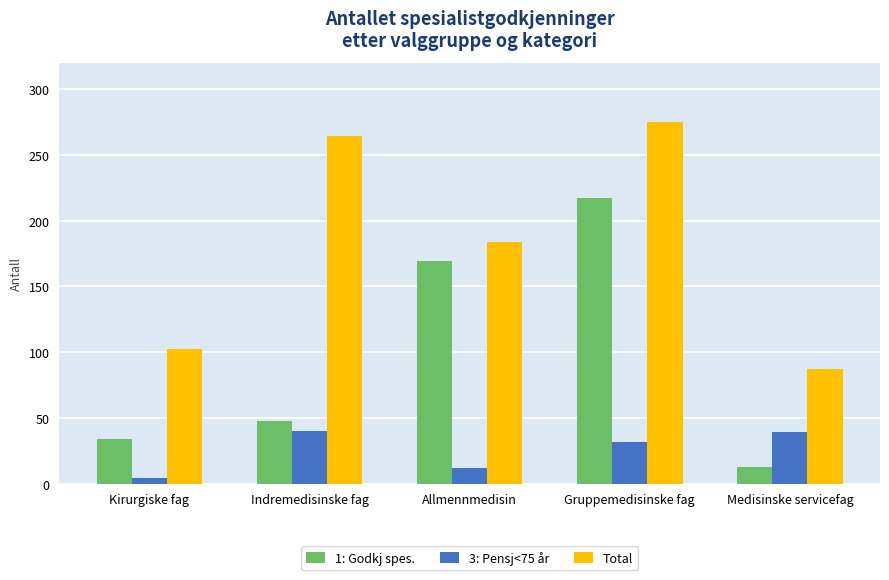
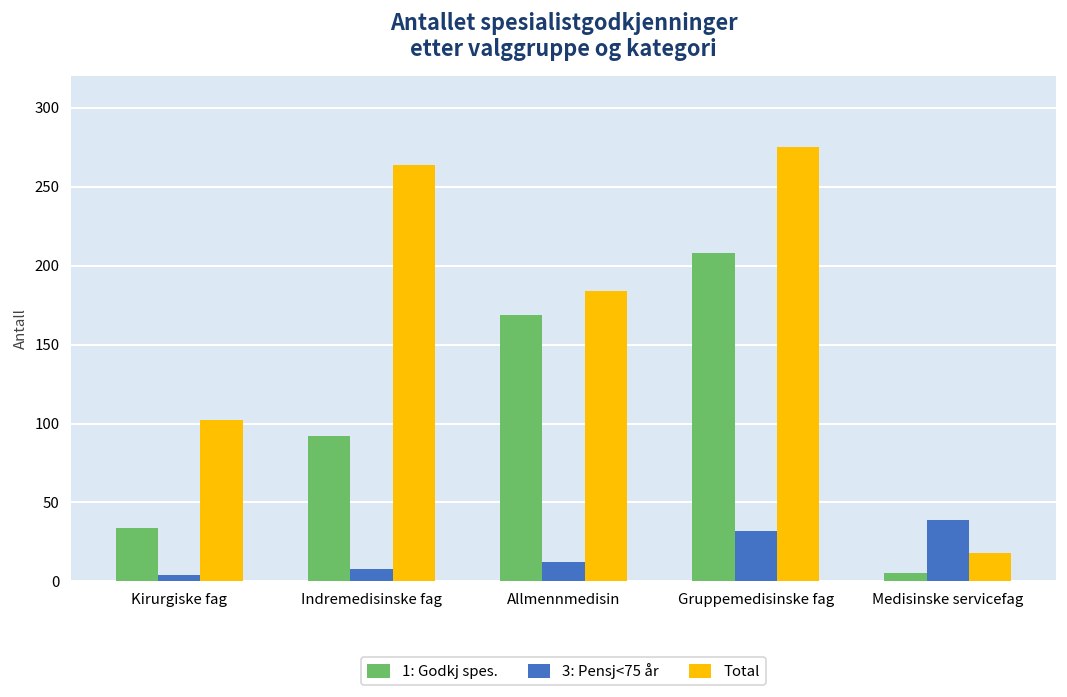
  {
    "1: Godkj spes.": {
      "Kirurgiske fag": 34,
-     "Indremedisinske fag": 48,
+     "Indremedisinske fag": 92,
      "Allmennmedisin": 169,
-     "Gruppemedisinske fag": 217,
-     "Medisinske servicefag": 13
+     "Gruppemedisinske fag": 208,
+     "Medisinske servicefag": 5
    },
    "3: Pensj<75 år": {
      "Kirurgiske fag": 4,
-     "Indremedisinske fag": 40,
+     "Indremedisinske fag": 8,
      "Allmennmedisin": 12,
      "Gruppemedisinske fag": 32,
      "Medisinske servicefag": 39
    },
    "Total": {
      "Kirurgiske fag": 102,
      "Indremedisinske fag": 264,
      "Allmennmedisin": 184,
      "Gruppemedisinske fag": 275,
-     "Medisinske servicefag": 87
+     "Medisinske servicefag": 18
    }
  }
